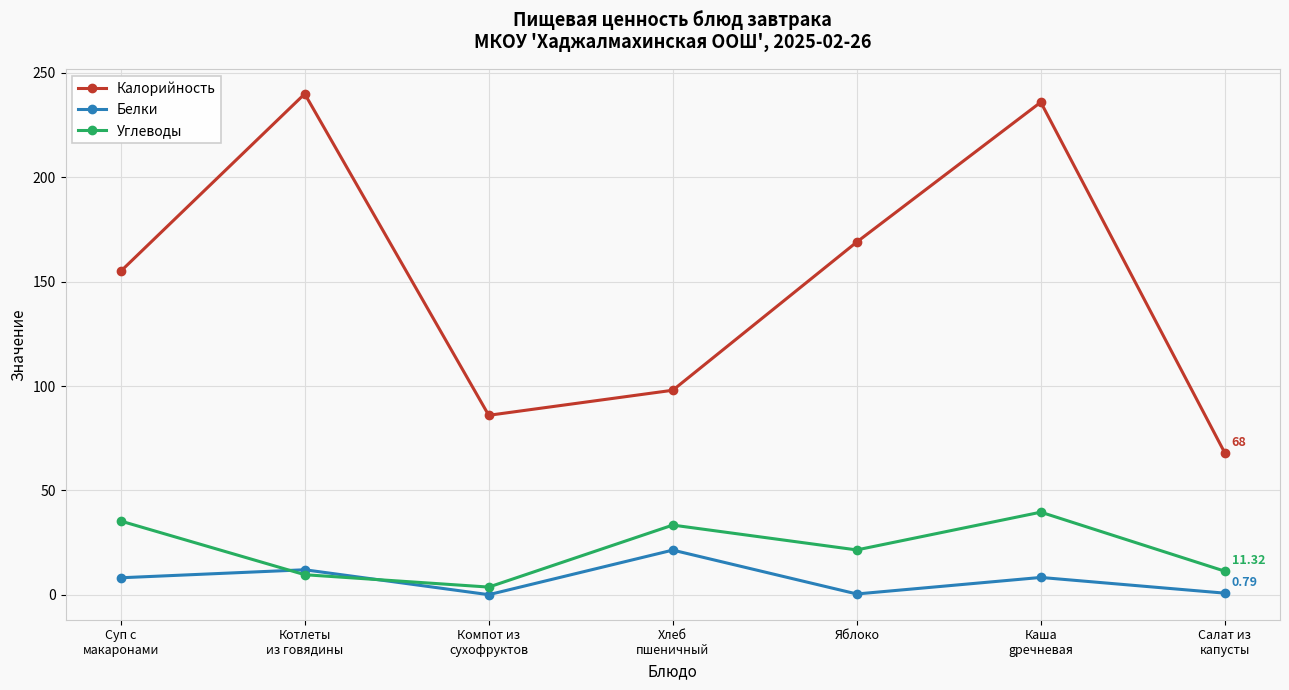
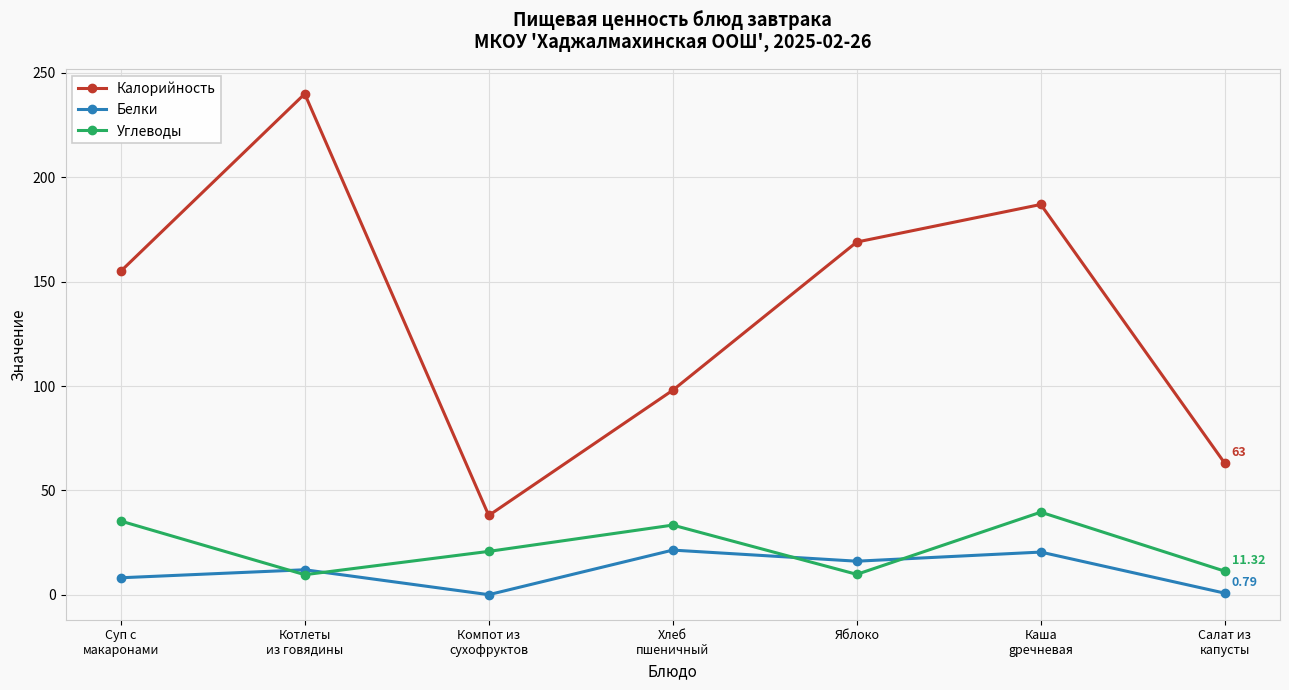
  {
    "Калорийность": {
-     "Компот из сухофруктов": 86,
-     "Каша gречневая": 236,
-     "Салат из капусты": 68
+     "Компот из сухофруктов": 38,
+     "Каша gречневая": 187,
+     "Салат из капусты": 63
    },
    "Белки": {
      "Суп с макаронами": 8,
      "Котлеты из говядины": 12,
      "Компот из сухофруктов": 0,
      "Хлеб пшеничный": 21,
-     "Яблоко": 0,
-     "Каша gречневая": 8
+     "Яблоко": 16,
+     "Каша gречневая": 20
    },
    "Углеводы": {
      "Суп с макаронами": 35,
      "Котлеты из говядины": 10,
-     "Компот из сухофруктов": 4,
+     "Компот из сухофруктов": 21,
      "Хлеб пшеничный": 33,
-     "Яблоко": 22,
+     "Яблоко": 10,
      "Каша gречневая": 40
    }
  }
